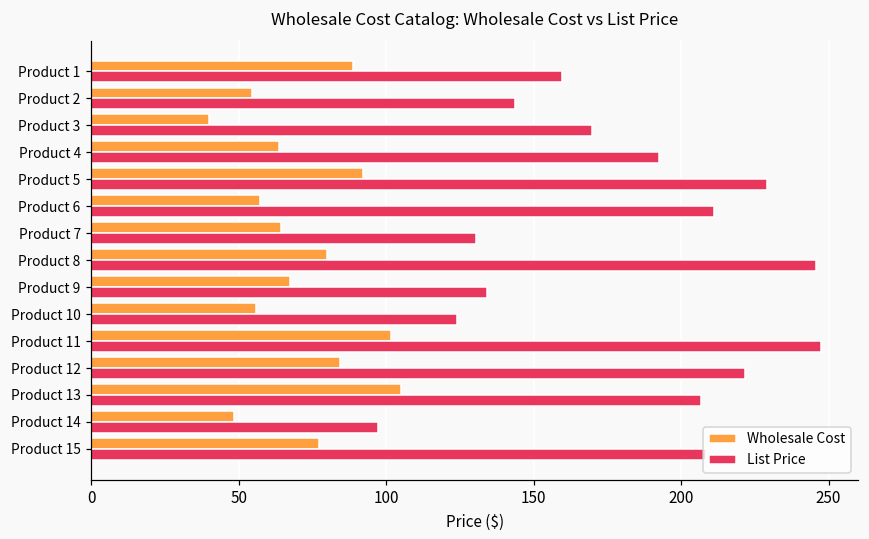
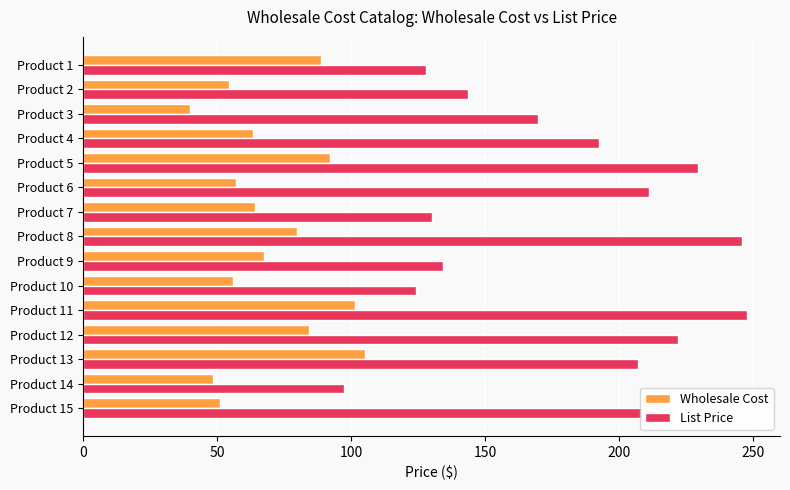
  {
    "Wholesale Cost": {
      "Product 1": 89,
      "Product 2": 55,
      "Product 3": 40,
      "Product 4": 64,
      "Product 5": 92,
      "Product 6": 57,
      "Product 7": 64,
      "Product 8": 80,
      "Product 9": 67,
      "Product 10": 56,
      "Product 11": 102,
      "Product 12": 84,
      "Product 13": 105,
      "Product 14": 48,
-     "Product 15": 77
+     "Product 15": 51
    },
    "List Price": {
-     "Product 1": 159,
+     "Product 1": 128,
      "Product 2": 144,
      "Product 3": 170,
      "Product 4": 193,
      "Product 5": 229,
      "Product 6": 211,
      "Product 7": 130,
      "Product 8": 246,
      "Product 9": 134,
      "Product 10": 124,
      "Product 11": 248,
      "Product 12": 222,
      "Product 13": 207,
      "Product 14": 97
    }
  }
